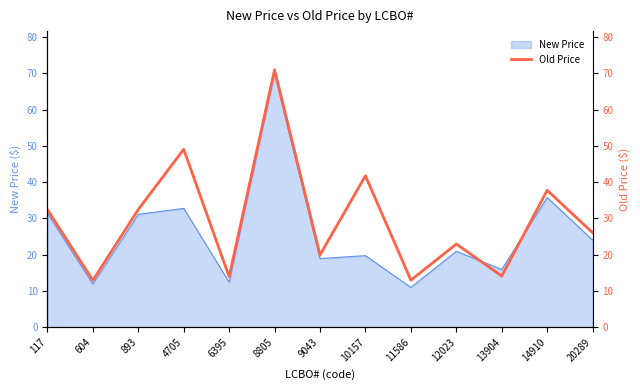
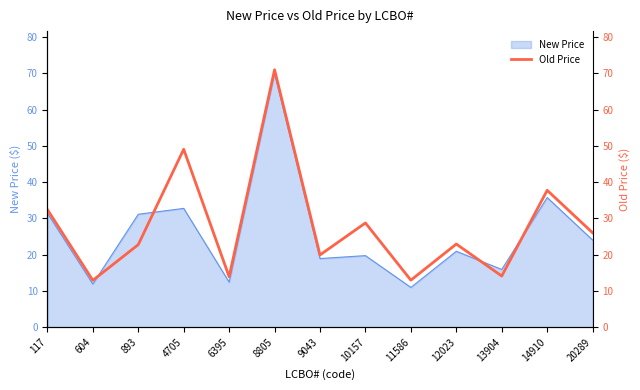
  {
    "New Price": {
      "117": 31,
      "604": 12,
      "893": 31,
      "4705": 33,
      "6395": 12,
      "8805": 70,
      "9043": 19,
      "10157": 20,
      "11586": 11,
      "12023": 21,
      "13904": 16,
      "14910": 36,
      "20289": 24
    },
    "Old Price": {
      "117": 32,
      "604": 13,
-     "893": 32,
+     "893": 23,
      "4705": 49,
      "6395": 14,
      "8805": 71,
      "9043": 20,
-     "10157": 42,
+     "10157": 29,
      "11586": 13,
      "12023": 23,
      "13904": 14,
      "14910": 38,
      "20289": 26
    }
  }
